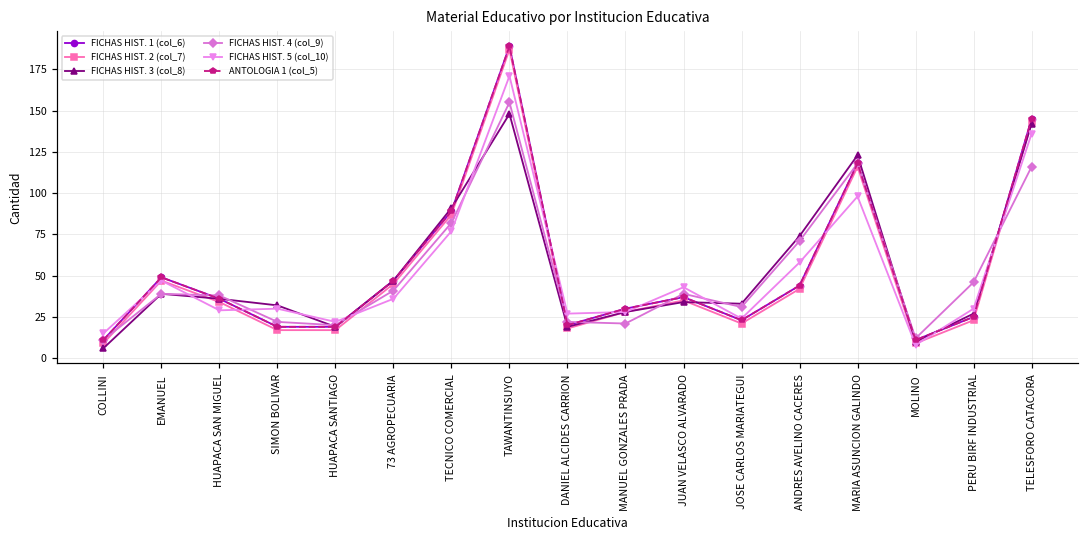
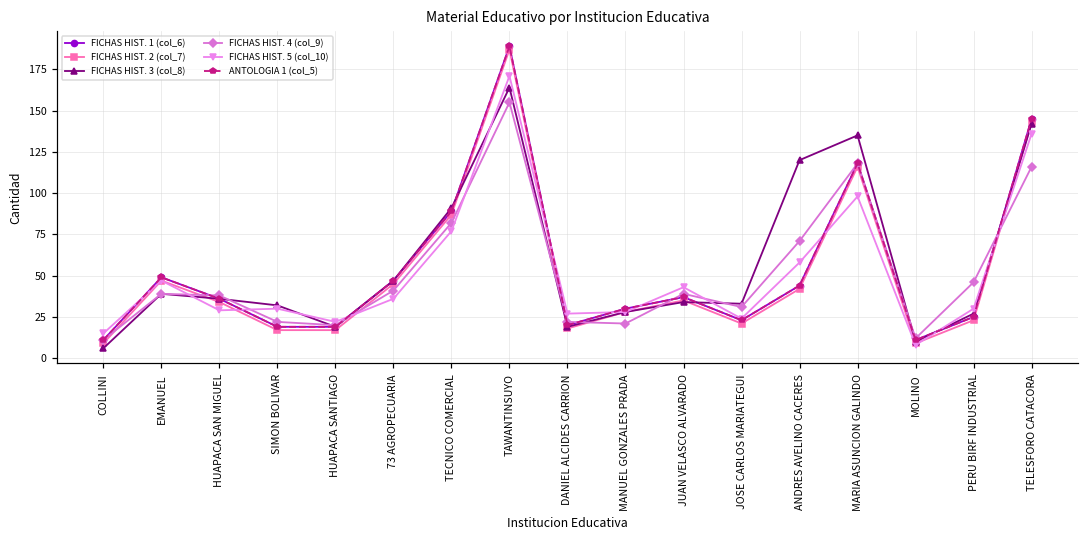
  {
    "ANTOLOGIA 1 (col_5)": {
      "EMANUEL": 49,
      "SIMON BOLIVAR": 19,
      "TECNICO COMERCIAL": 89,
      "TAWANTINSUYO": 189,
      "MANUEL GONZALES PRADA": 30,
      "JUAN VELASCO ALVARADO": 37,
      "ANDRES AVELINO CACERES": 44,
      "PERU BIRF INDUSTRIAL": 25,
      "TELESFORO CATACORA": 145
    },
    "FICHAS HIST. 3 (col_8)": {
      "COLLINI": 6,
      "SIMON BOLIVAR": 32,
      "TECNICO COMERCIAL": 91,
-     "TAWANTINSUYO": 148,
+     "TAWANTINSUYO": 164,
      "JOSE CARLOS MARIATEGUI": 33,
-     "ANDRES AVELINO CACERES": 74,
-     "MARIA ASUNCION GALINDO": 123,
+     "ANDRES AVELINO CACERES": 120,
+     "MARIA ASUNCION GALINDO": 135,
      "PERU BIRF INDUSTRIAL": 27
    }
  }
